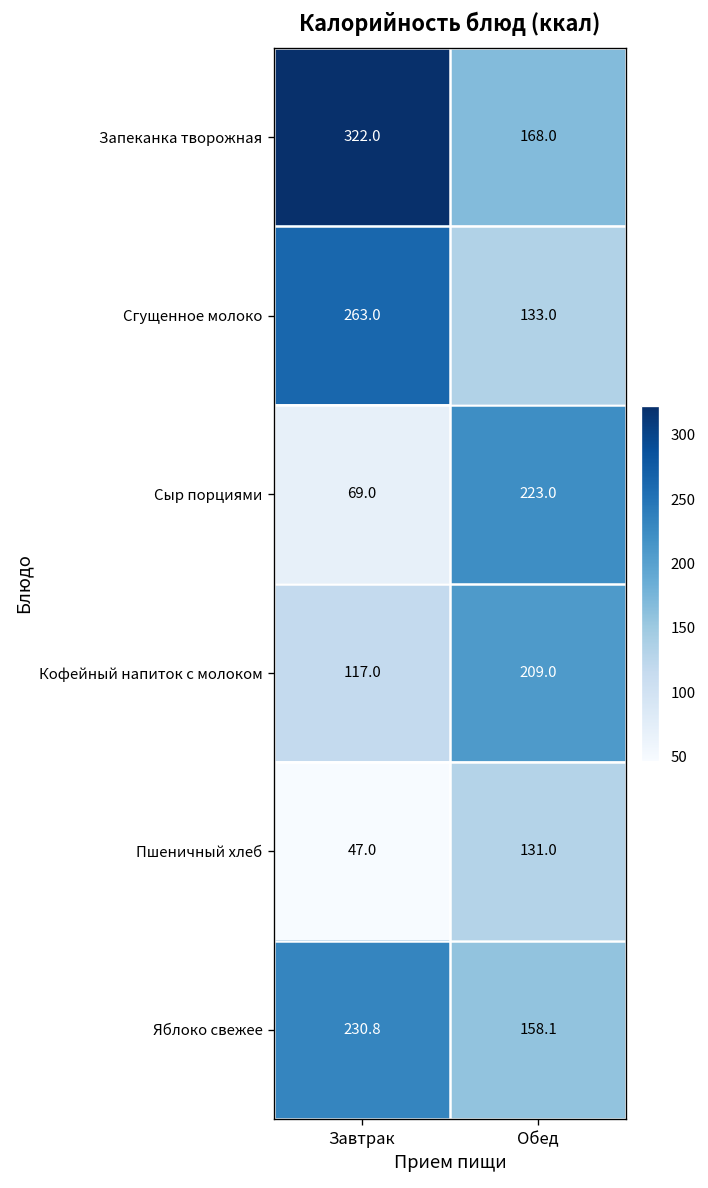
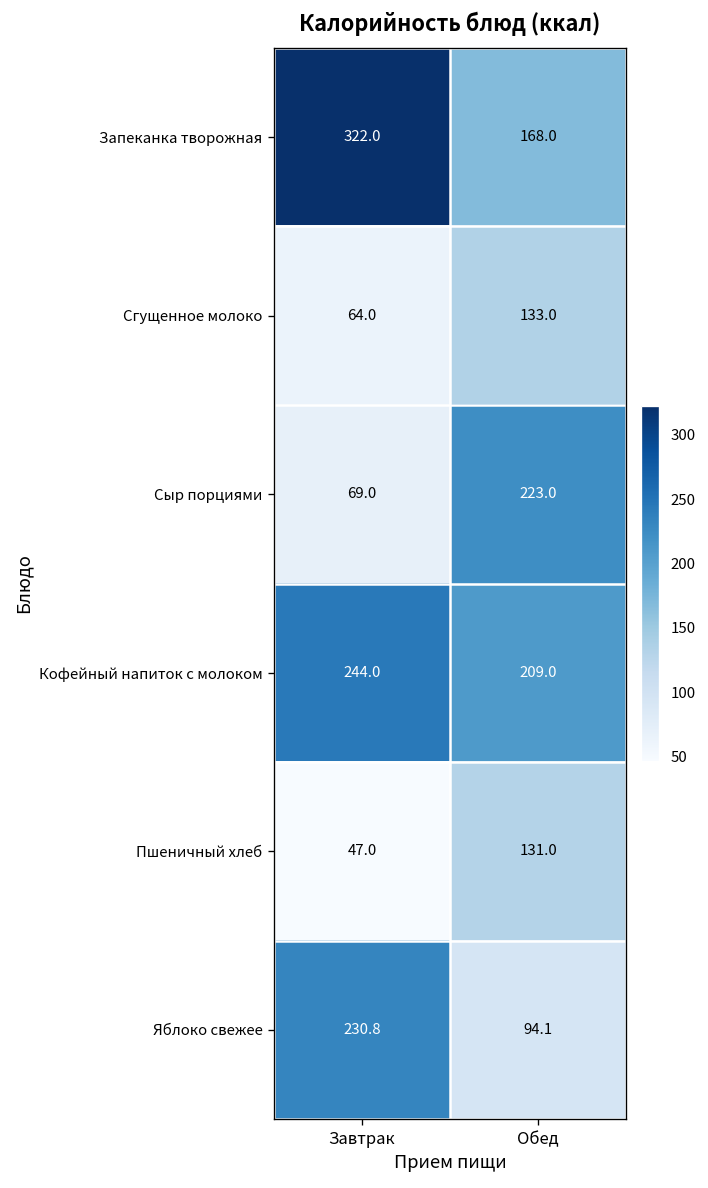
  {
    "Запеканка творожная": {
      "Завтрак": 322.0,
      "Обед": 168.0
    },
    "Сгущенное молоко": {
-     "Завтрак": 263.0,
+     "Завтрак": 64.0,
      "Обед": 133.0
    },
    "Сыр порциями": {
      "Завтрак": 69.0,
      "Обед": 223.0
    },
    "Кофейный напиток с молоком": {
-     "Завтрак": 117.0,
+     "Завтрак": 244.0,
      "Обед": 209.0
    },
    "Пшеничный хлеб": {
      "Завтрак": 47.0,
      "Обед": 131.0
    },
    "Яблоко свежее": {
      "Завтрак": 230.8,
-     "Обед": 158.1
+     "Обед": 94.1
    }
  }
